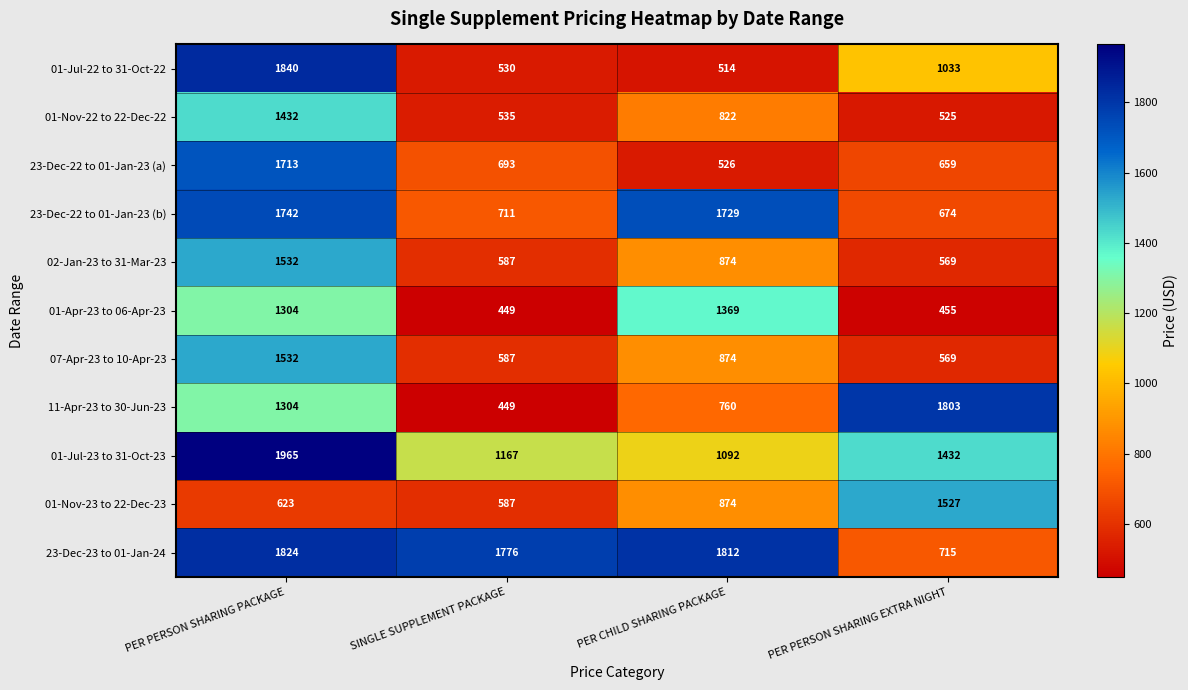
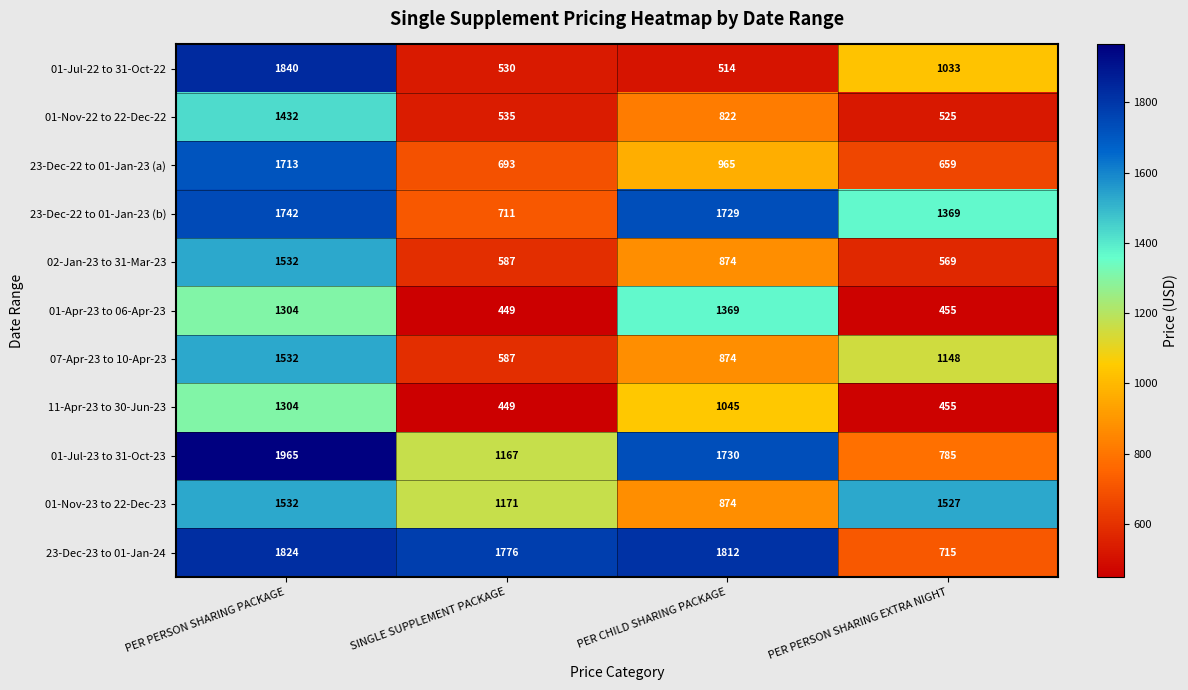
  {
    "01-Jul-22 to 31-Oct-22": {
      "PER PERSON SHARING PACKAGE": 1840,
      "SINGLE SUPPLEMENT PACKAGE": 530,
      "PER CHILD SHARING PACKAGE": 514,
      "PER PERSON SHARING EXTRA NIGHT": 1033
    },
    "01-Nov-22 to 22-Dec-22": {
      "PER PERSON SHARING PACKAGE": 1432,
      "SINGLE SUPPLEMENT PACKAGE": 535,
      "PER CHILD SHARING PACKAGE": 822,
      "PER PERSON SHARING EXTRA NIGHT": 525
    },
    "23-Dec-22 to 01-Jan-23 (a)": {
      "PER PERSON SHARING PACKAGE": 1713,
      "SINGLE SUPPLEMENT PACKAGE": 693,
-     "PER CHILD SHARING PACKAGE": 526,
+     "PER CHILD SHARING PACKAGE": 965,
      "PER PERSON SHARING EXTRA NIGHT": 659
    },
    "23-Dec-22 to 01-Jan-23 (b)": {
      "PER PERSON SHARING PACKAGE": 1742,
      "SINGLE SUPPLEMENT PACKAGE": 711,
      "PER CHILD SHARING PACKAGE": 1729,
-     "PER PERSON SHARING EXTRA NIGHT": 674
+     "PER PERSON SHARING EXTRA NIGHT": 1369
    },
    "02-Jan-23 to 31-Mar-23": {
      "PER PERSON SHARING PACKAGE": 1532,
      "SINGLE SUPPLEMENT PACKAGE": 587,
      "PER CHILD SHARING PACKAGE": 874,
      "PER PERSON SHARING EXTRA NIGHT": 569
    },
    "01-Apr-23 to 06-Apr-23": {
      "PER PERSON SHARING PACKAGE": 1304,
      "SINGLE SUPPLEMENT PACKAGE": 449,
      "PER CHILD SHARING PACKAGE": 1369,
      "PER PERSON SHARING EXTRA NIGHT": 455
    },
    "07-Apr-23 to 10-Apr-23": {
      "PER PERSON SHARING PACKAGE": 1532,
      "SINGLE SUPPLEMENT PACKAGE": 587,
      "PER CHILD SHARING PACKAGE": 874,
-     "PER PERSON SHARING EXTRA NIGHT": 569
+     "PER PERSON SHARING EXTRA NIGHT": 1148
    },
    "11-Apr-23 to 30-Jun-23": {
      "PER PERSON SHARING PACKAGE": 1304,
      "SINGLE SUPPLEMENT PACKAGE": 449,
-     "PER CHILD SHARING PACKAGE": 760,
-     "PER PERSON SHARING EXTRA NIGHT": 1803
+     "PER CHILD SHARING PACKAGE": 1045,
+     "PER PERSON SHARING EXTRA NIGHT": 455
    },
    "01-Jul-23 to 31-Oct-23": {
      "PER PERSON SHARING PACKAGE": 1965,
      "SINGLE SUPPLEMENT PACKAGE": 1167,
-     "PER CHILD SHARING PACKAGE": 1092,
-     "PER PERSON SHARING EXTRA NIGHT": 1432
+     "PER CHILD SHARING PACKAGE": 1730,
+     "PER PERSON SHARING EXTRA NIGHT": 785
    },
    "01-Nov-23 to 22-Dec-23": {
-     "PER PERSON SHARING PACKAGE": 623,
-     "SINGLE SUPPLEMENT PACKAGE": 587,
+     "PER PERSON SHARING PACKAGE": 1532,
+     "SINGLE SUPPLEMENT PACKAGE": 1171,
      "PER CHILD SHARING PACKAGE": 874,
      "PER PERSON SHARING EXTRA NIGHT": 1527
    },
    "23-Dec-23 to 01-Jan-24": {
      "PER PERSON SHARING PACKAGE": 1824,
      "SINGLE SUPPLEMENT PACKAGE": 1776,
      "PER CHILD SHARING PACKAGE": 1812,
      "PER PERSON SHARING EXTRA NIGHT": 715
    }
  }
